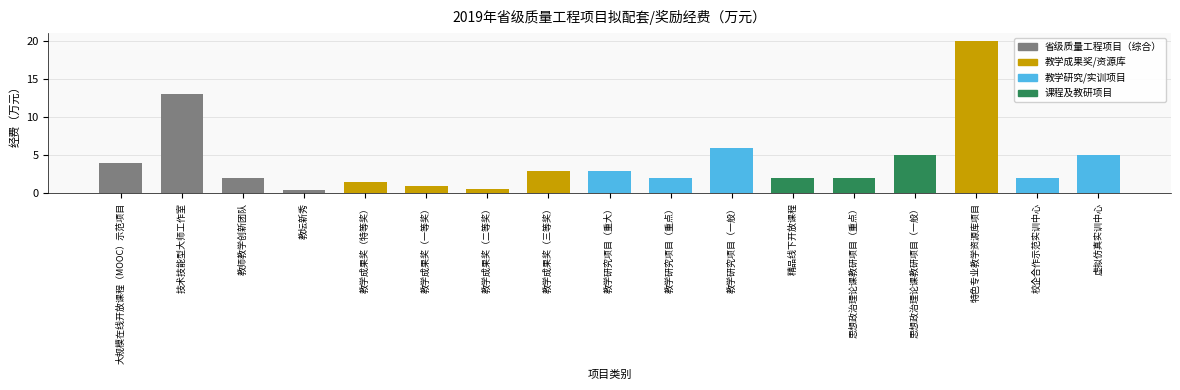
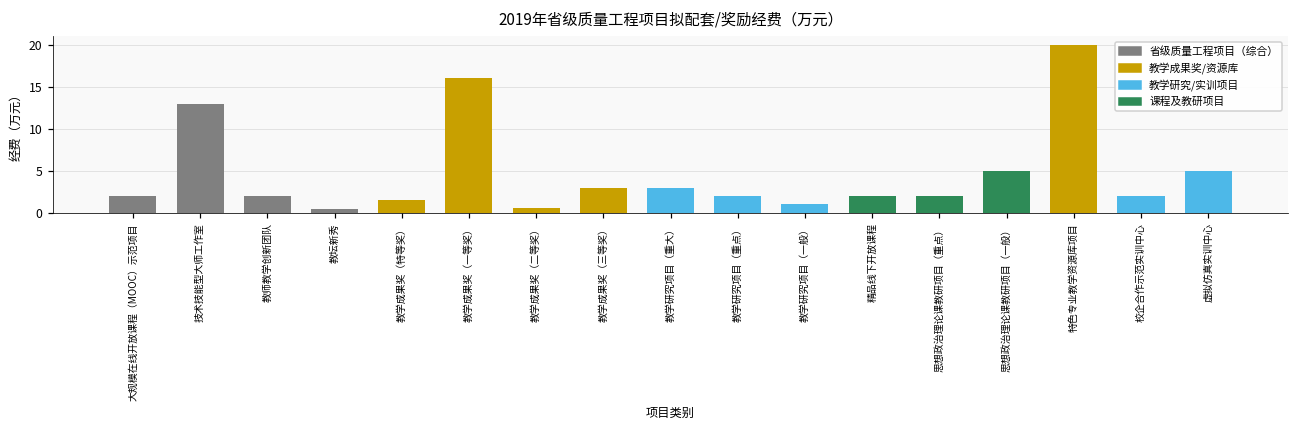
  {
-   "大规模在线开放课程（MOOC）示范项目": 4,
+   "大规模在线开放课程（MOOC）示范项目": 2,
    "技术技能型大师工作室": 13,
    "教师教学创新团队": 2,
    "教坛新秀": 1,
    "教学成果奖（特等奖）": 2,
-   "教学成果奖（一等奖）": 1,
+   "教学成果奖（一等奖）": 16,
    "教学成果奖（二等奖）": 1,
    "教学成果奖（三等奖）": 3,
    "教学研究项目（重大）": 3,
    "教学研究项目（重点）": 2,
-   "教学研究项目（一般）": 6,
+   "教学研究项目（一般）": 1,
    "精品线下开放课程": 2,
    "思想政治理论课教研项目（重点）": 2,
    "思想政治理论课教研项目（一般）": 5,
    "特色专业教学资源库项目": 20,
    "校企合作示范实训中心": 2,
    "虚拟仿真实训中心": 5
  }
